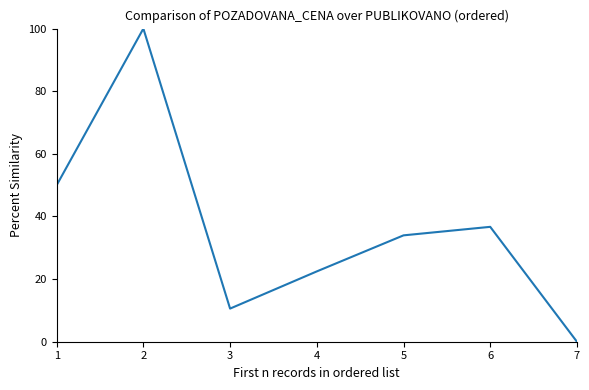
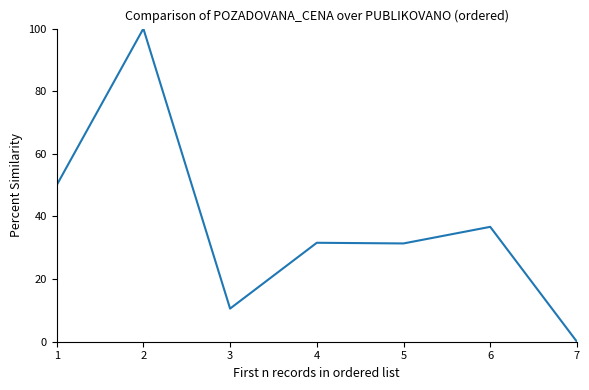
  {
    "1": 50,
    "2": 100,
    "3": 11,
-   "4": 22,
-   "5": 34,
+   "4": 32,
+   "5": 31,
    "6": 37,
    "7": 0
  }
